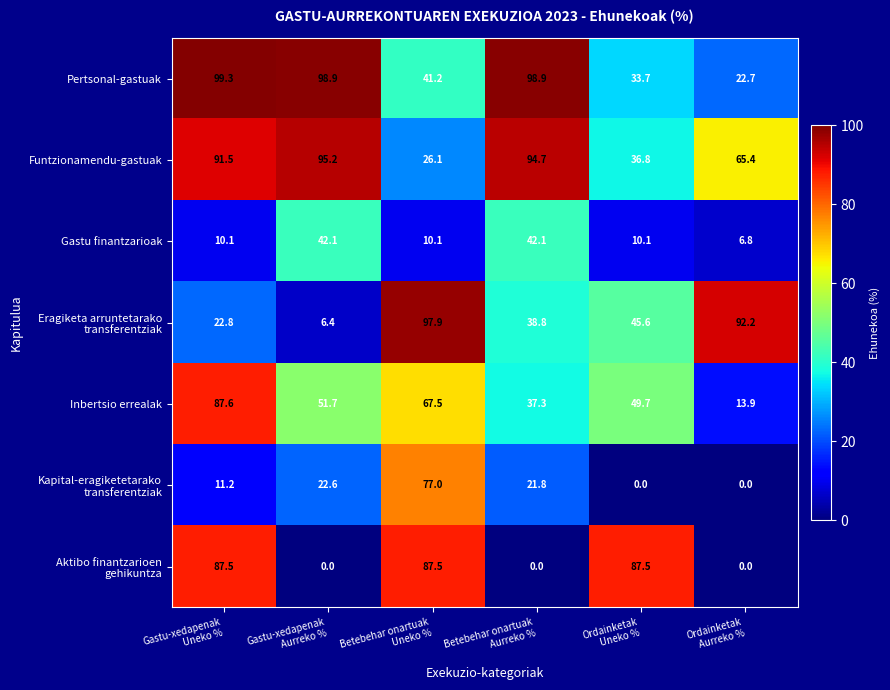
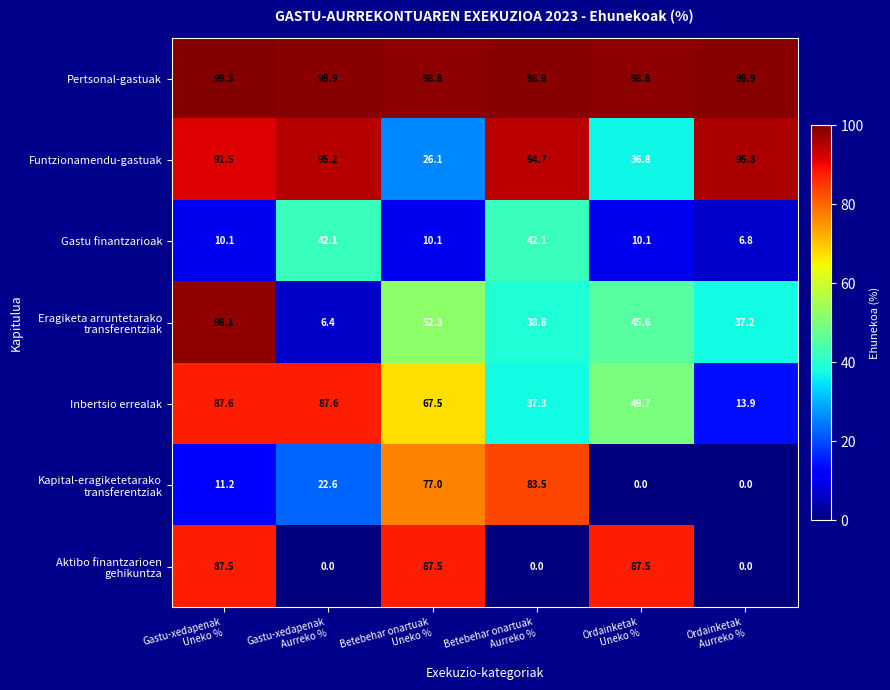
  {
    "Pertsonal-gastuak": {
      "Gastu-xedapenak Uneko %": 99.3,
      "Gastu-xedapenak Aurreko %": 98.9,
-     "Betebehar onartuak Uneko %": 41.2,
+     "Betebehar onartuak Uneko %": 98.8,
      "Betebehar onartuak Aurreko %": 98.9,
-     "Ordainketak Uneko %": 33.7,
-     "Ordainketak Aurreko %": 22.7
+     "Ordainketak Uneko %": 98.8,
+     "Ordainketak Aurreko %": 98.9
    },
    "Funtzionamendu-gastuak": {
      "Gastu-xedapenak Uneko %": 91.5,
      "Gastu-xedapenak Aurreko %": 95.2,
      "Betebehar onartuak Uneko %": 26.1,
      "Betebehar onartuak Aurreko %": 94.7,
      "Ordainketak Uneko %": 36.8,
-     "Ordainketak Aurreko %": 65.4
+     "Ordainketak Aurreko %": 95.8
    },
    "Gastu finantzarioak": {
      "Gastu-xedapenak Uneko %": 10.1,
      "Gastu-xedapenak Aurreko %": 42.1,
      "Betebehar onartuak Uneko %": 10.1,
      "Betebehar onartuak Aurreko %": 42.1,
      "Ordainketak Uneko %": 10.1,
      "Ordainketak Aurreko %": 6.8
    },
    "Eragiketa arruntetarako transferentziak": {
-     "Gastu-xedapenak Uneko %": 22.8,
+     "Gastu-xedapenak Uneko %": 98.1,
      "Gastu-xedapenak Aurreko %": 6.4,
-     "Betebehar onartuak Uneko %": 97.9,
+     "Betebehar onartuak Uneko %": 52.3,
      "Betebehar onartuak Aurreko %": 38.8,
      "Ordainketak Uneko %": 45.6,
-     "Ordainketak Aurreko %": 92.2
+     "Ordainketak Aurreko %": 37.2
    },
    "Inbertsio errealak": {
      "Gastu-xedapenak Uneko %": 87.6,
-     "Gastu-xedapenak Aurreko %": 51.7,
+     "Gastu-xedapenak Aurreko %": 87.6,
      "Betebehar onartuak Uneko %": 67.5,
      "Betebehar onartuak Aurreko %": 37.3,
      "Ordainketak Uneko %": 49.7,
      "Ordainketak Aurreko %": 13.9
    },
    "Kapital-eragiketetarako transferentziak": {
      "Gastu-xedapenak Uneko %": 11.2,
      "Gastu-xedapenak Aurreko %": 22.6,
      "Betebehar onartuak Uneko %": 77.0,
-     "Betebehar onartuak Aurreko %": 21.8,
+     "Betebehar onartuak Aurreko %": 83.5,
      "Ordainketak Uneko %": 0.0,
      "Ordainketak Aurreko %": 0.0
    },
    "Aktibo finantzarioen gehikuntza": {
      "Gastu-xedapenak Uneko %": 87.5,
      "Gastu-xedapenak Aurreko %": 0.0,
      "Betebehar onartuak Uneko %": 87.5,
      "Betebehar onartuak Aurreko %": 0.0,
      "Ordainketak Uneko %": 87.5,
      "Ordainketak Aurreko %": 0.0
    }
  }
